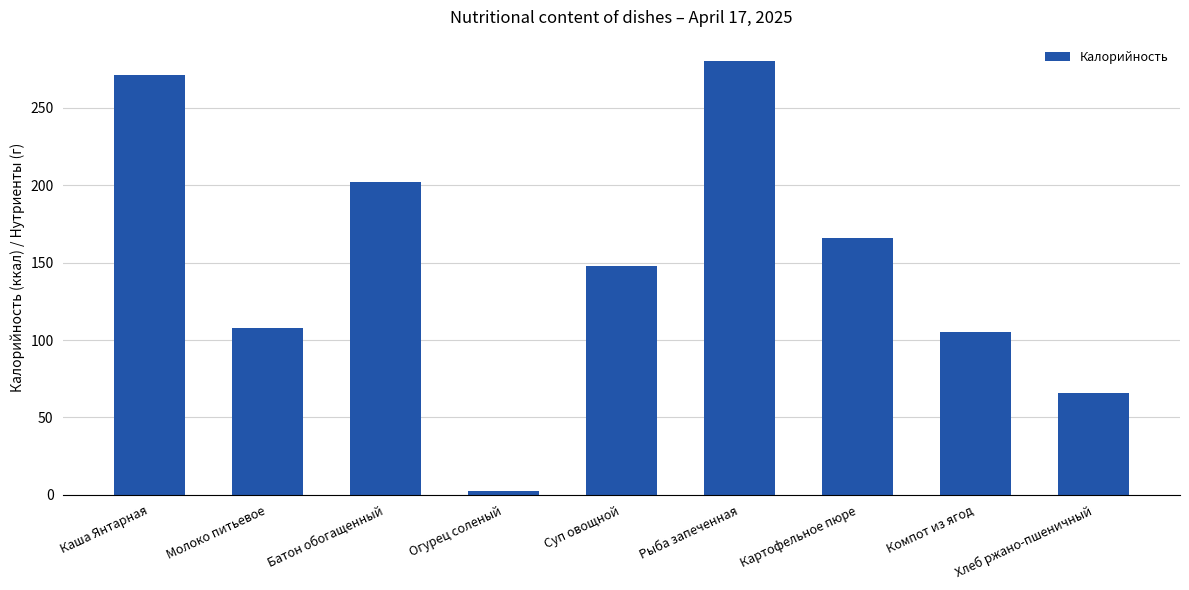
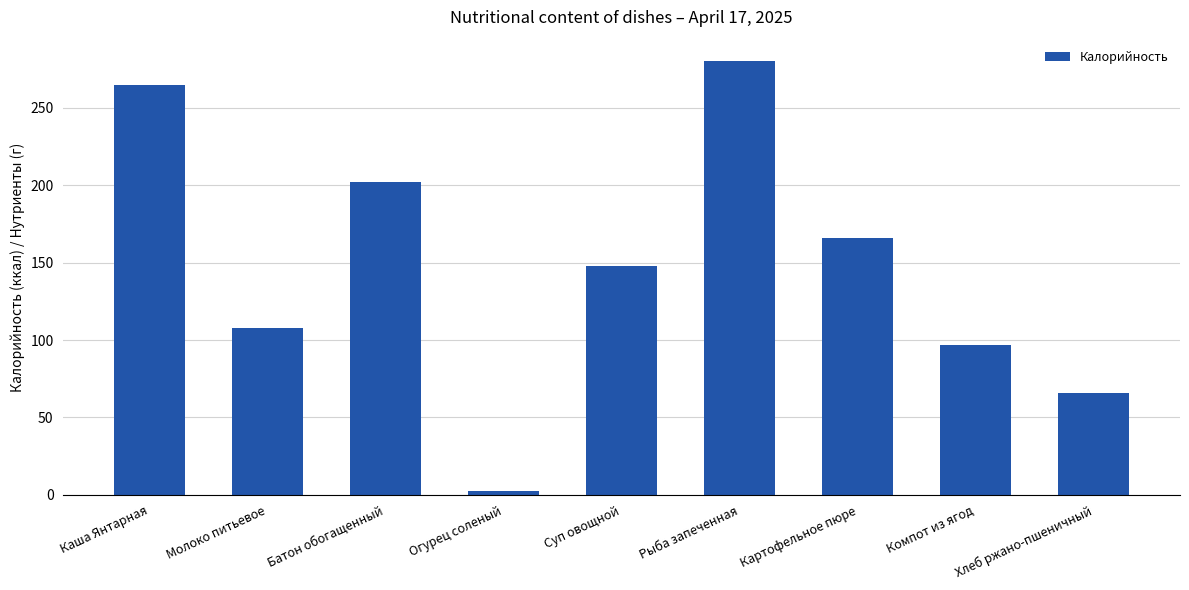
  {
-   "Каша Янтарная": 271,
+   "Каша Янтарная": 265,
    "Молоко питьевое": 108,
    "Батон обогащенный": 202,
    "Огурец соленый": 3,
    "Суп овощной": 148,
    "Рыба запеченная": 280,
    "Картофельное пюре": 166,
-   "Компот из ягод": 105,
+   "Компот из ягод": 97,
    "Хлеб ржано-пшеничный": 66
  }
